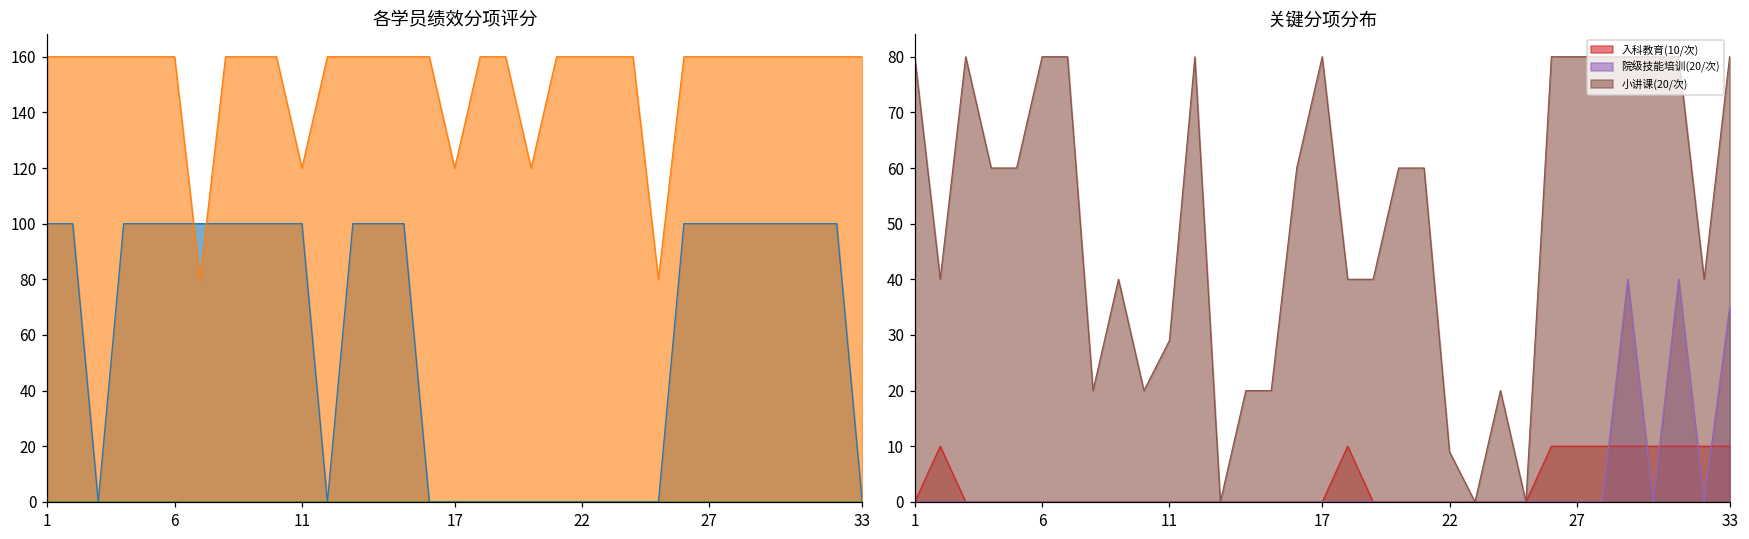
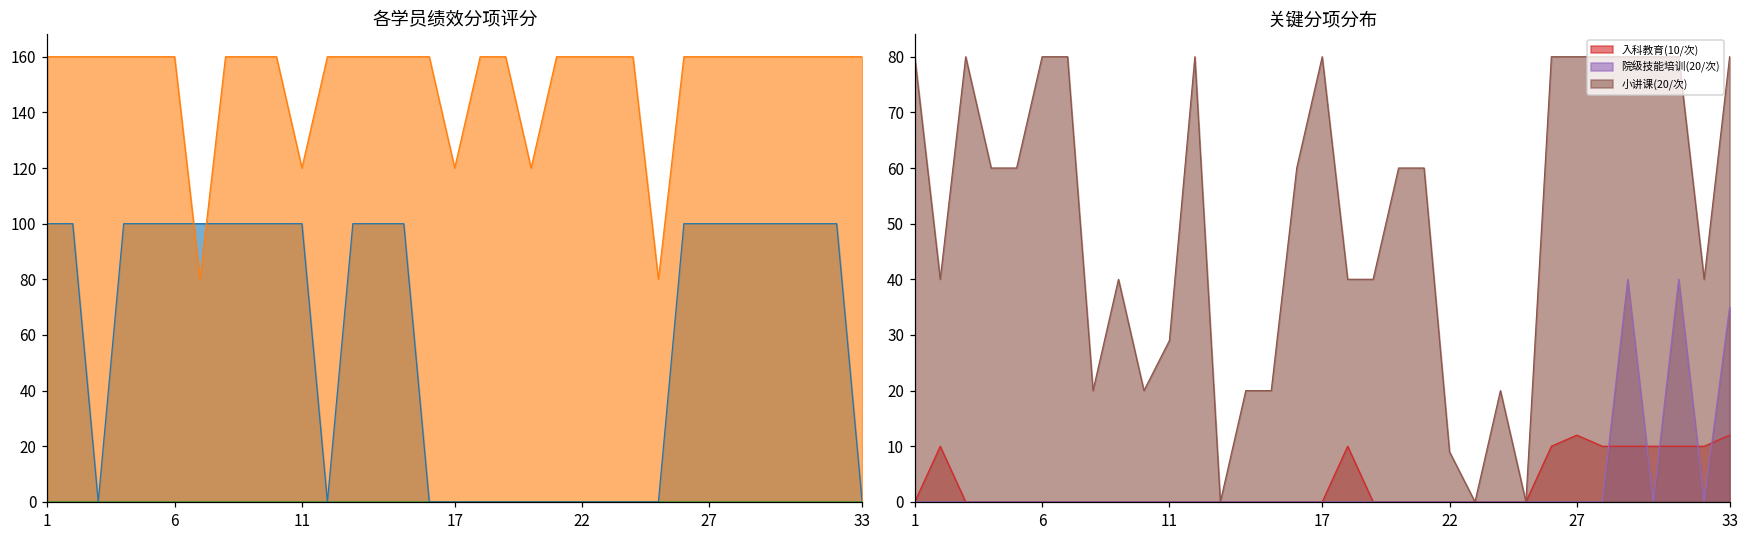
  {
    "关键分项分布": {
      "入科教育(10/次)": {
-       "27": 10,
-       "33": 10
+       "27": 12,
+       "33": 12
      },
      "院级技能培训(20/次)": {
        "27": 0,
        "33": 35
      },
      "小讲课(20/次)": {
        "1": 80,
        "6": 80,
        "11": 29,
        "17": 80,
        "22": 9,
        "27": 80,
        "33": 80
      }
    }
  }
